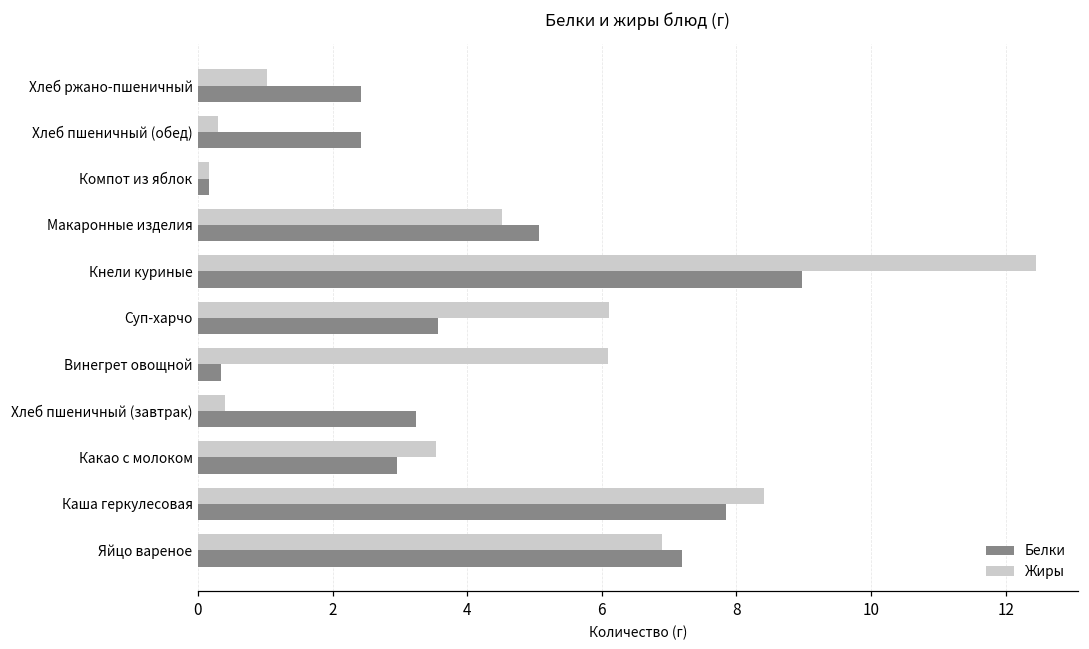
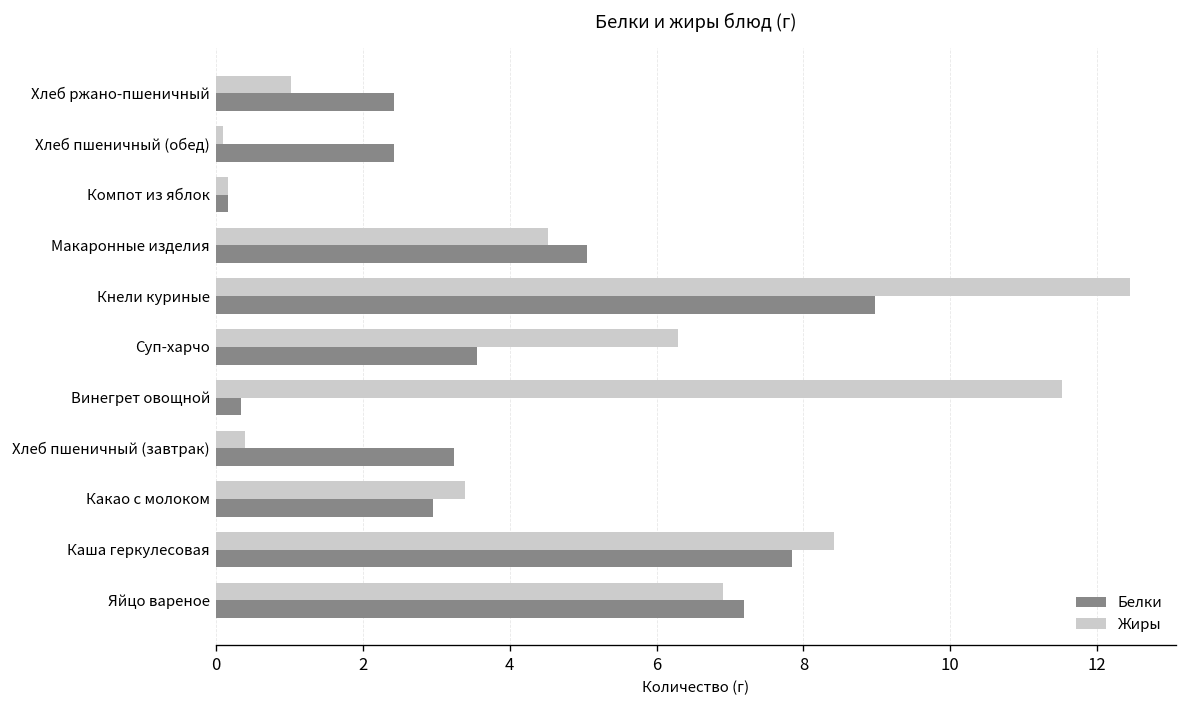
  {
    "Белки": {
      "Хлеб ржано-пшеничный": 2.4,
      "Хлеб пшеничный (обед)": 2.4,
      "Компот из яблок": 0.2,
      "Макаронные изделия": 5.1,
      "Кнели куриные": 9.0,
      "Суп-харчо": 3.6,
      "Винегрет овощной": 0.3,
      "Хлеб пшеничный (завтрак)": 3.2,
      "Какао с молоком": 3.0,
      "Каша геркулесовая": 7.8,
      "Яйцо вареное": 7.2
    },
    "Жиры": {
      "Хлеб ржано-пшеничный": 1.0,
-     "Хлеб пшеничный (обед)": 0.3,
+     "Хлеб пшеничный (обед)": 0.1,
      "Компот из яблок": 0.2,
      "Макаронные изделия": 4.5,
      "Кнели куриные": 12.5,
-     "Суп-харчо": 6.1,
-     "Винегрет овощной": 6.1,
+     "Суп-харчо": 6.3,
+     "Винегрет овощной": 11.5,
      "Хлеб пшеничный (завтрак)": 0.4,
-     "Какао с молоком": 3.5,
+     "Какао с молоком": 3.4,
      "Каша геркулесовая": 8.4,
      "Яйцо вареное": 6.9
    }
  }
